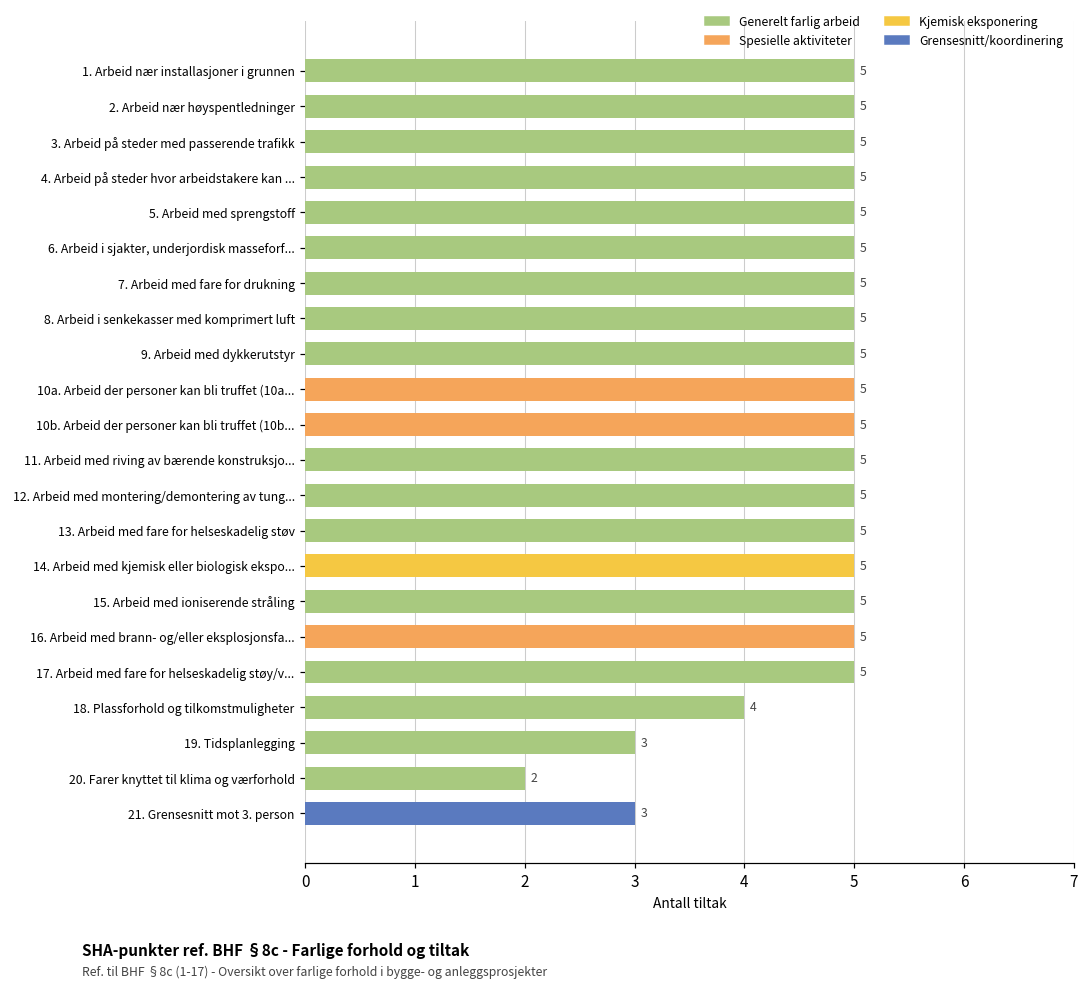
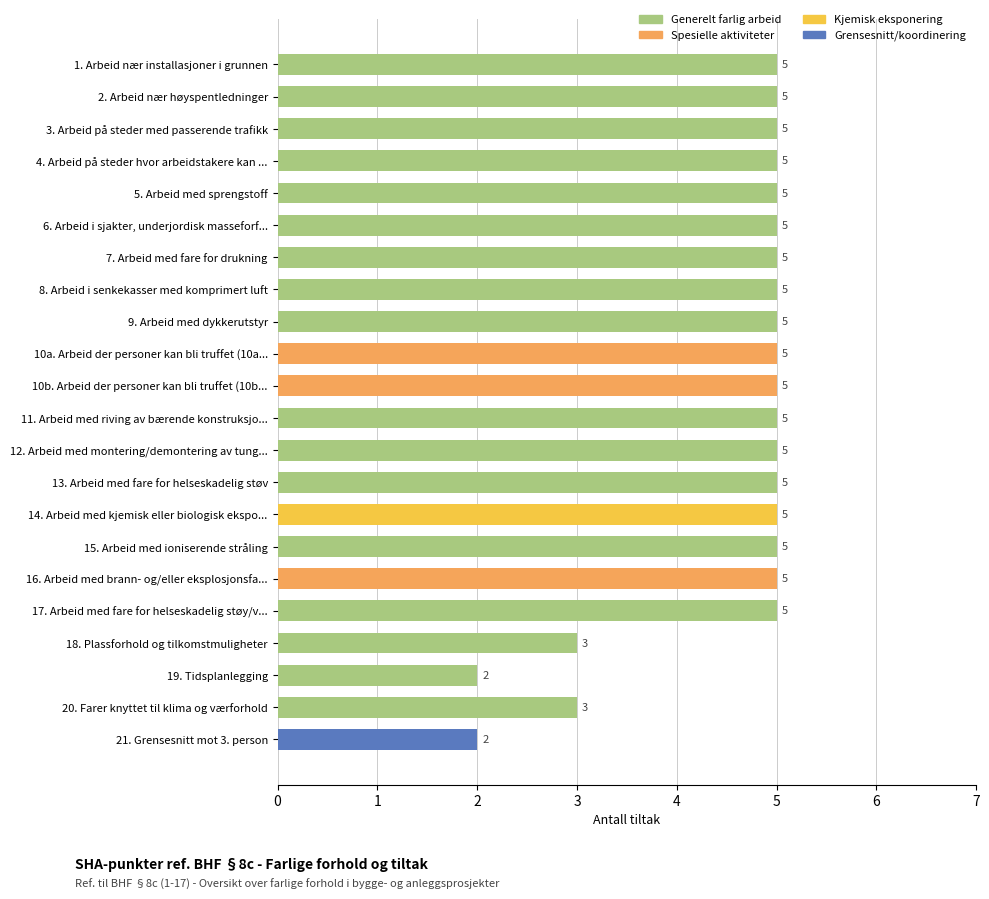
  {
    "1. Arbeid nær installasjoner i grunnen": 5,
    "2. Arbeid nær høyspentledninger": 5,
    "3. Arbeid på steder med passerende trafikk": 5,
    "4. Arbeid på steder hvor arbeidstakere kan ...": 5,
    "5. Arbeid med sprengstoff": 5,
    "6. Arbeid i sjakter, underjordisk masseforf...": 5,
    "7. Arbeid med fare for drukning": 5,
    "8. Arbeid i senkekasser med komprimert luft": 5,
    "9. Arbeid med dykkerutstyr": 5,
    "10a. Arbeid der personer kan bli truffet (10a...": 5,
    "10b. Arbeid der personer kan bli truffet (10b...": 5,
    "11. Arbeid med riving av bærende konstruksjo...": 5,
    "12. Arbeid med montering/demontering av tung...": 5,
    "13. Arbeid med fare for helseskadelig støv": 5,
    "14. Arbeid med kjemisk eller biologisk ekspo...": 5,
    "15. Arbeid med ioniserende stråling": 5,
    "16. Arbeid med brann- og/eller eksplosjonsfa...": 5,
    "17. Arbeid med fare for helseskadelig støy/v...": 5,
-   "18. Plassforhold og tilkomstmuligheter": 4,
-   "19. Tidsplanlegging": 3,
-   "20. Farer knyttet til klima og værforhold": 2,
-   "21. Grensesnitt mot 3. person": 3
+   "18. Plassforhold og tilkomstmuligheter": 3,
+   "19. Tidsplanlegging": 2,
+   "20. Farer knyttet til klima og værforhold": 3,
+   "21. Grensesnitt mot 3. person": 2
  }
